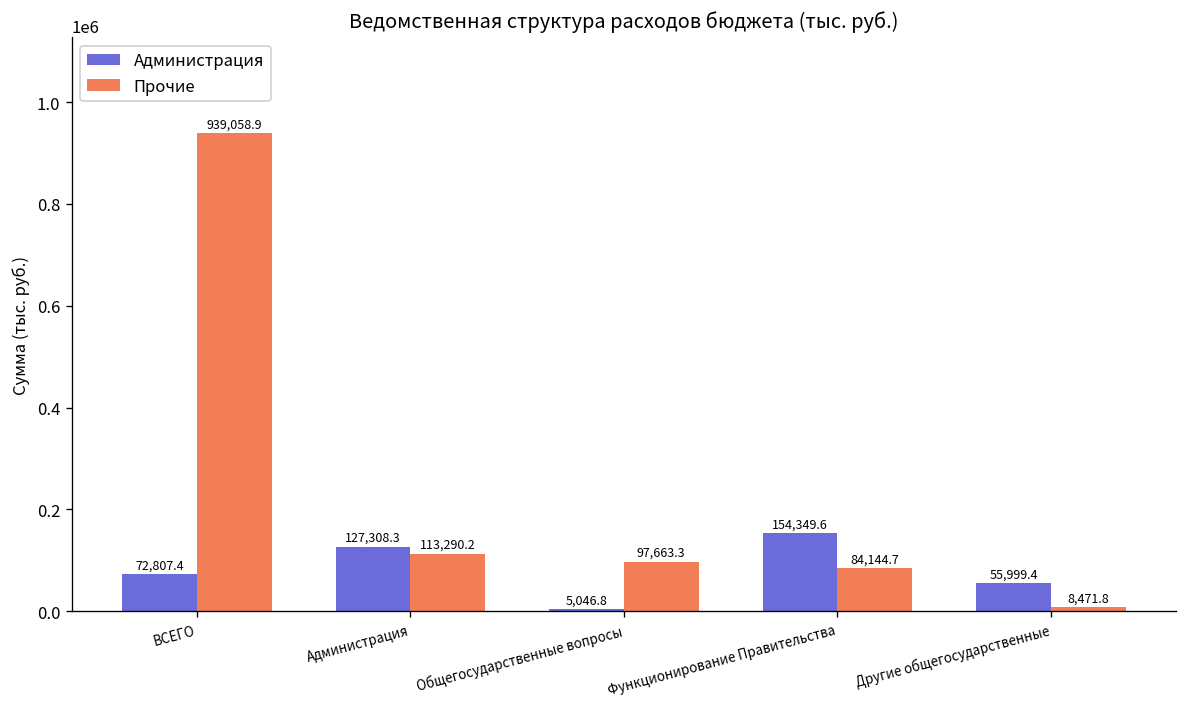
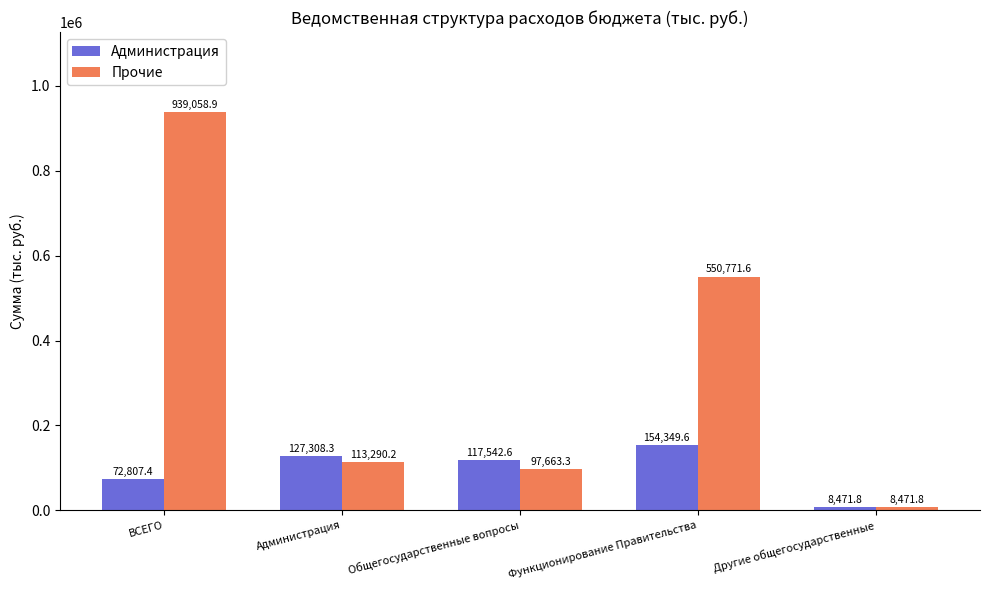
  {
    "Администрация": {
      "ВСЕГО": "72,807.4",
      "Администрация": "127,308.3",
-     "Общегосударственные вопросы": "5,046.8",
+     "Общегосударственные вопросы": "117,542.6",
      "Функционирование Правительства": "154,349.6",
-     "Другие общегосударственные": "55,999.4"
+     "Другие общегосударственные": "8,471.8"
    },
    "Прочие": {
      "ВСЕГО": "939,058.9",
      "Администрация": "113,290.2",
      "Общегосударственные вопросы": "97,663.3",
-     "Функционирование Правительства": "84,144.7",
+     "Функционирование Правительства": "550,771.6",
      "Другие общегосударственные": "8,471.8"
    }
  }
